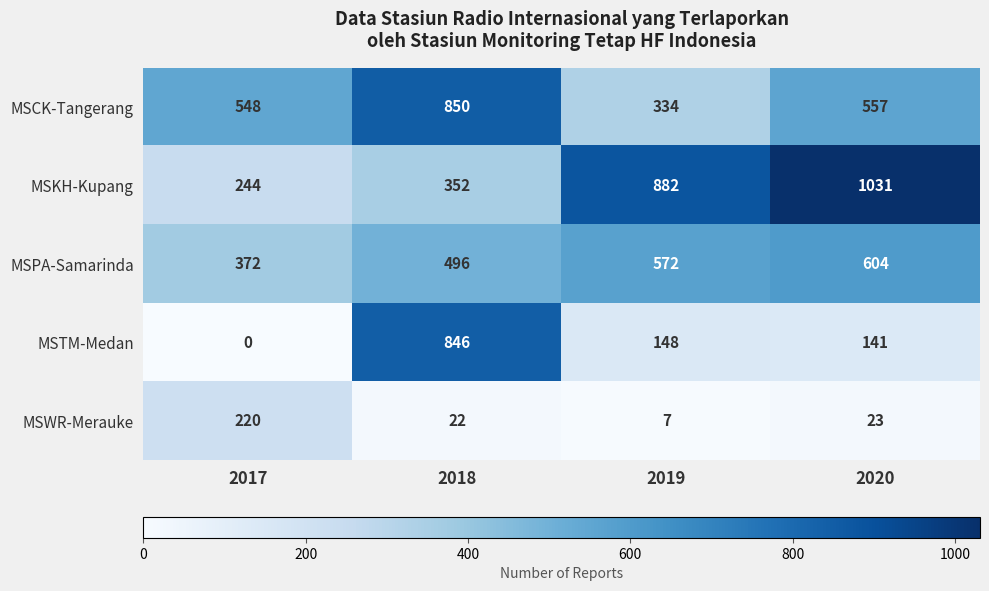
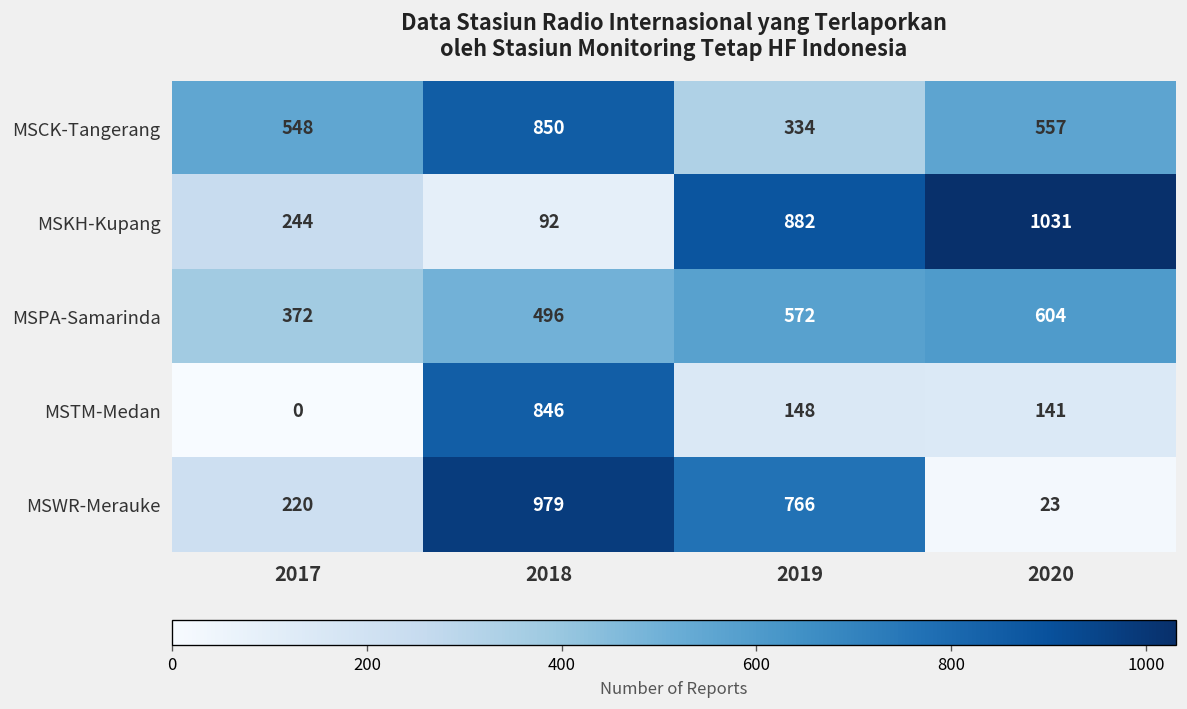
  {
    "MSCK-Tangerang": {
      "2017": 548,
      "2018": 850,
      "2019": 334,
      "2020": 557
    },
    "MSKH-Kupang": {
      "2017": 244,
-     "2018": 352,
+     "2018": 92,
      "2019": 882,
      "2020": 1031
    },
    "MSPA-Samarinda": {
      "2017": 372,
      "2018": 496,
      "2019": 572,
      "2020": 604
    },
    "MSTM-Medan": {
      "2017": 0,
      "2018": 846,
      "2019": 148,
      "2020": 141
    },
    "MSWR-Merauke": {
      "2017": 220,
-     "2018": 22,
-     "2019": 7,
+     "2018": 979,
+     "2019": 766,
      "2020": 23
    }
  }
